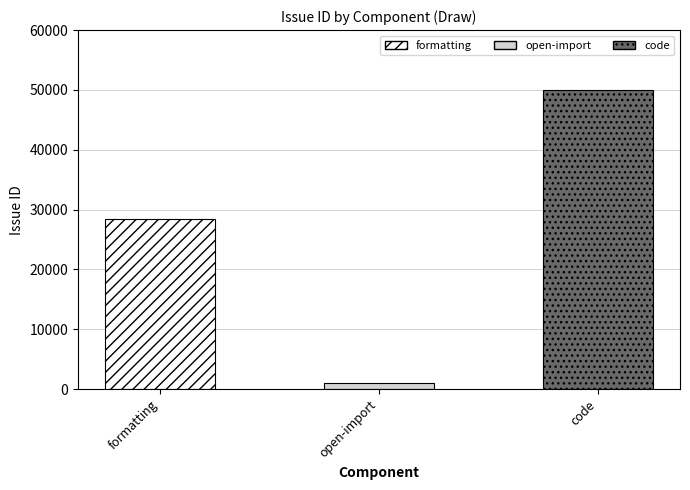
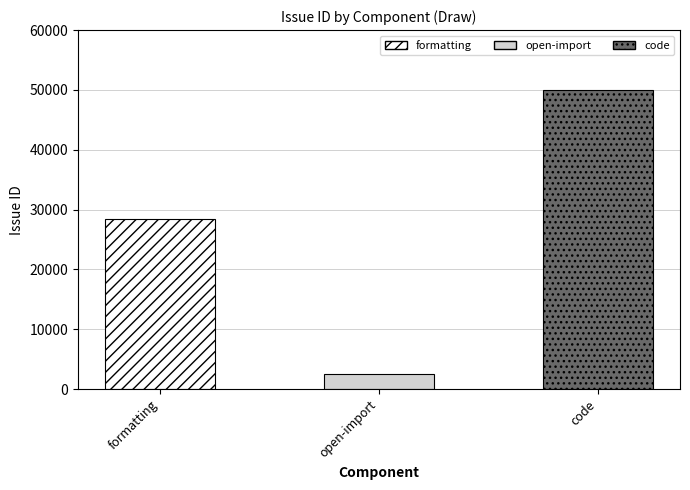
  {
    "formatting": 29000,
-   "open-import": 1000,
+   "open-import": 2000,
    "code": 50000
  }
